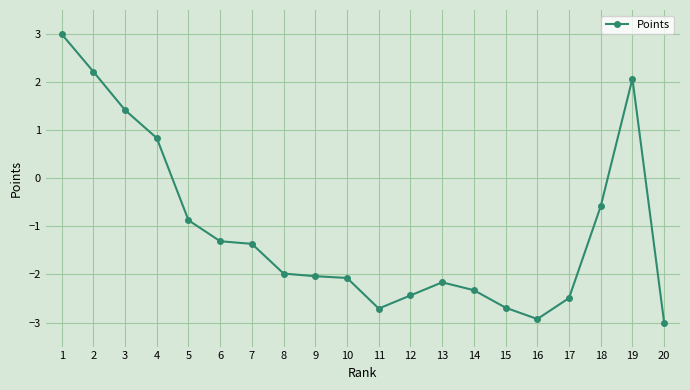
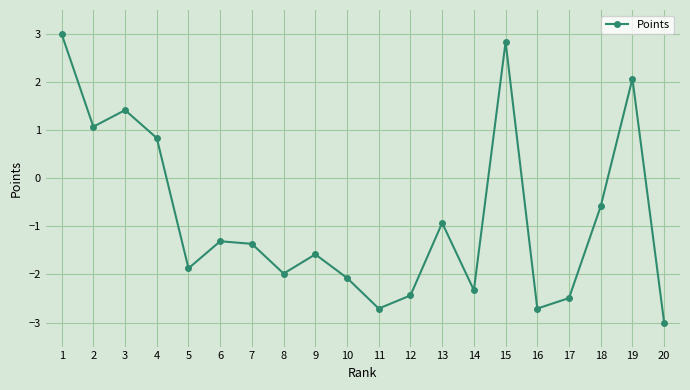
  {
    "1": 3.0,
-   "2": 2.2,
+   "2": 1.1,
    "3": 1.4,
    "4": 0.8,
-   "5": -0.9,
+   "5": -1.9,
    "6": -1.3,
    "7": -1.4,
    "8": -2.0,
-   "9": -2.0,
+   "9": -1.6,
    "10": -2.1,
    "11": -2.7,
    "12": -2.4,
-   "13": -2.2,
+   "13": -0.9,
    "14": -2.3,
-   "15": -2.7,
-   "16": -2.9,
+   "15": 2.8,
+   "16": -2.7,
    "17": -2.5,
    "18": -0.6,
    "19": 2.1,
    "20": -3.0
  }
